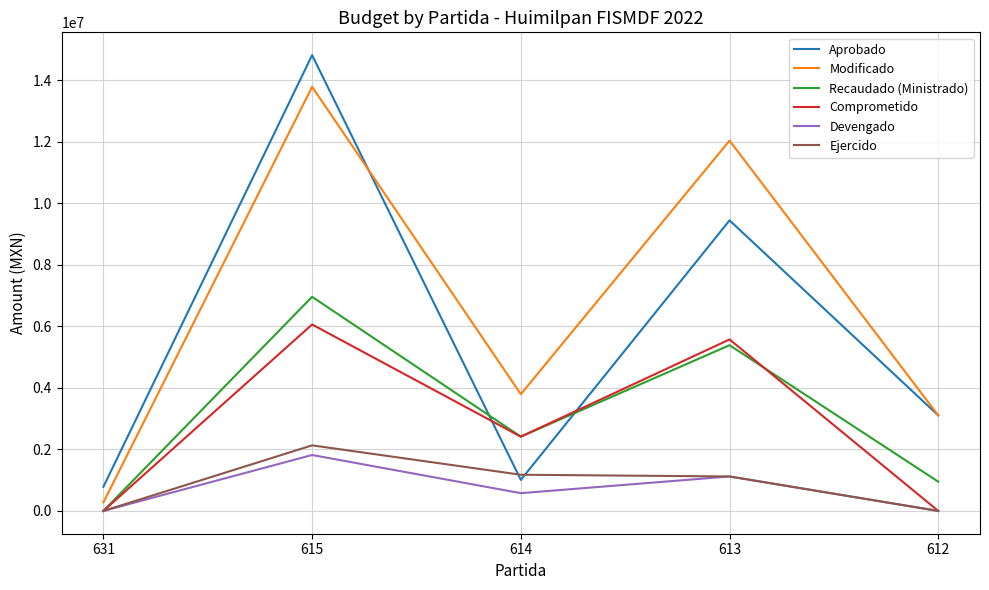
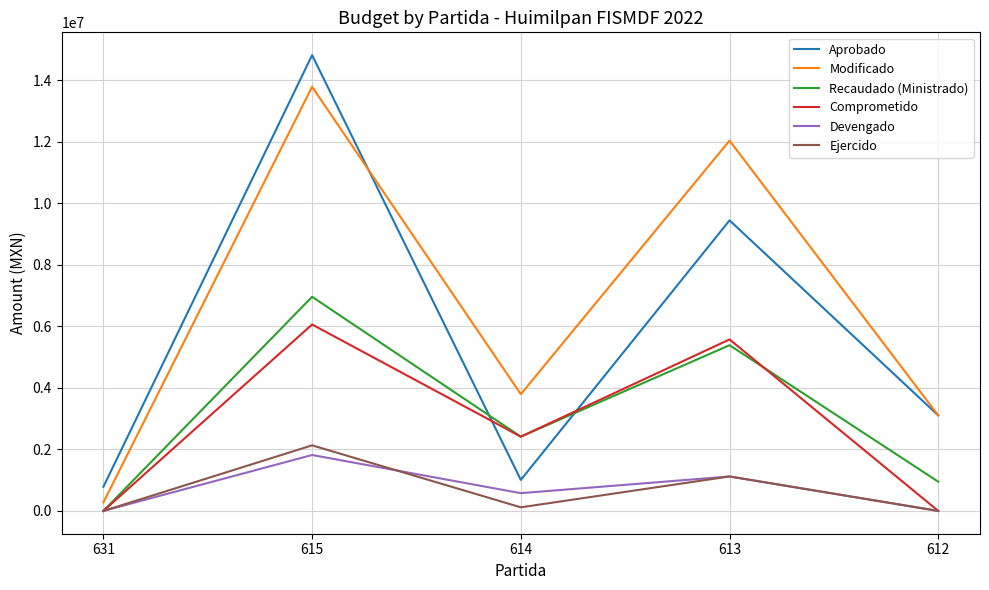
  {
    "Aprobado": {
      "631": 800000,
      "615": 14800000,
      "614": 1000000,
      "613": 9400000
    },
    "Modificado": {
      "631": 300000,
      "615": 13800000,
      "614": 3800000,
      "613": 12000000
    },
    "Recaudado (Ministrado)": {
      "615": 7000000,
      "613": 5400000,
      "612": 1000000
    },
    "Comprometido": {
      "615": 6100000,
      "613": 5600000
    },
    "Devengado": {
      "615": 1800000,
      "614": 600000
    },
    "Ejercido": {
      "615": 2100000,
-     "614": 1200000
+     "614": 100000
    }
  }
